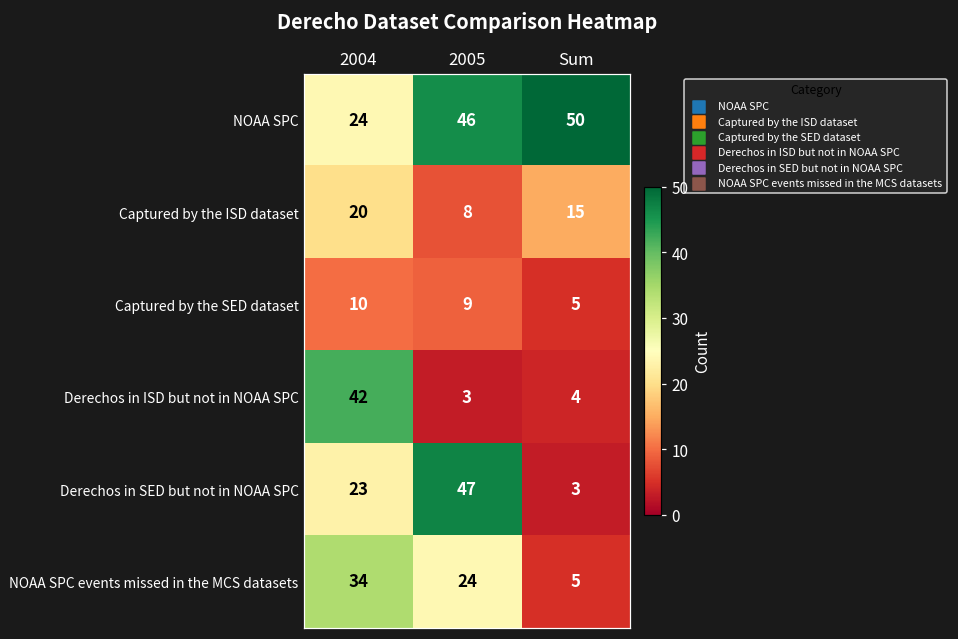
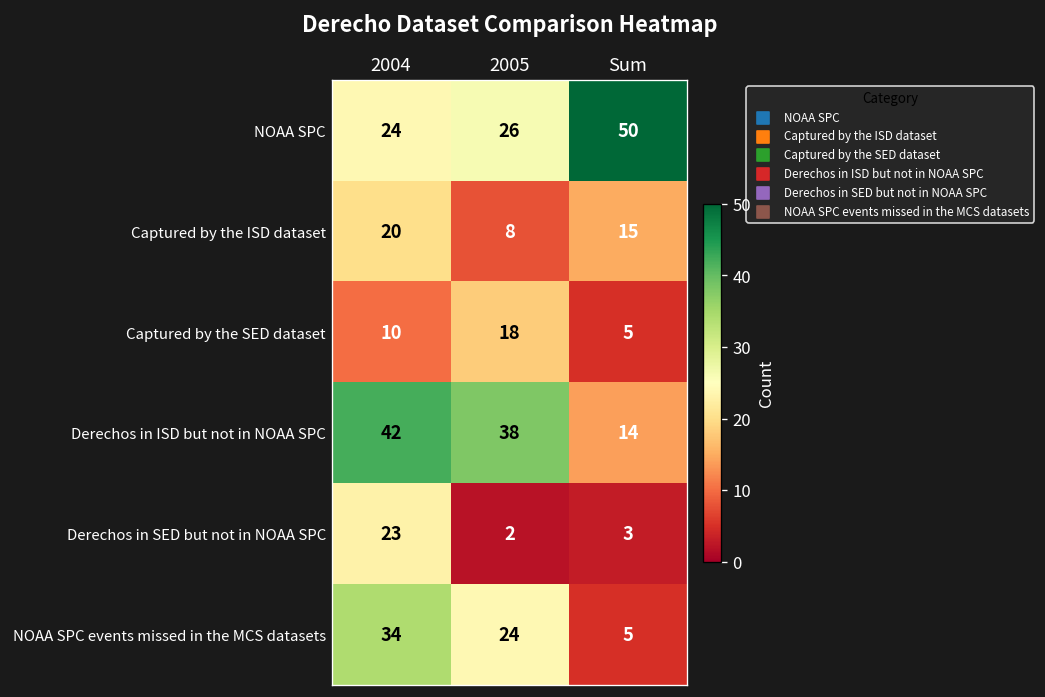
  {
    "NOAA SPC": {
      "2004": 24,
-     "2005": 46,
+     "2005": 26,
      "Sum": 50
    },
    "Captured by the ISD dataset": {
      "2004": 20,
      "2005": 8,
      "Sum": 15
    },
    "Captured by the SED dataset": {
      "2004": 10,
-     "2005": 9,
+     "2005": 18,
      "Sum": 5
    },
    "Derechos in ISD but not in NOAA SPC": {
      "2004": 42,
-     "2005": 3,
-     "Sum": 4
+     "2005": 38,
+     "Sum": 14
    },
    "Derechos in SED but not in NOAA SPC": {
      "2004": 23,
-     "2005": 47,
+     "2005": 2,
      "Sum": 3
    },
    "NOAA SPC events missed in the MCS datasets": {
      "2004": 34,
      "2005": 24,
      "Sum": 5
    }
  }
